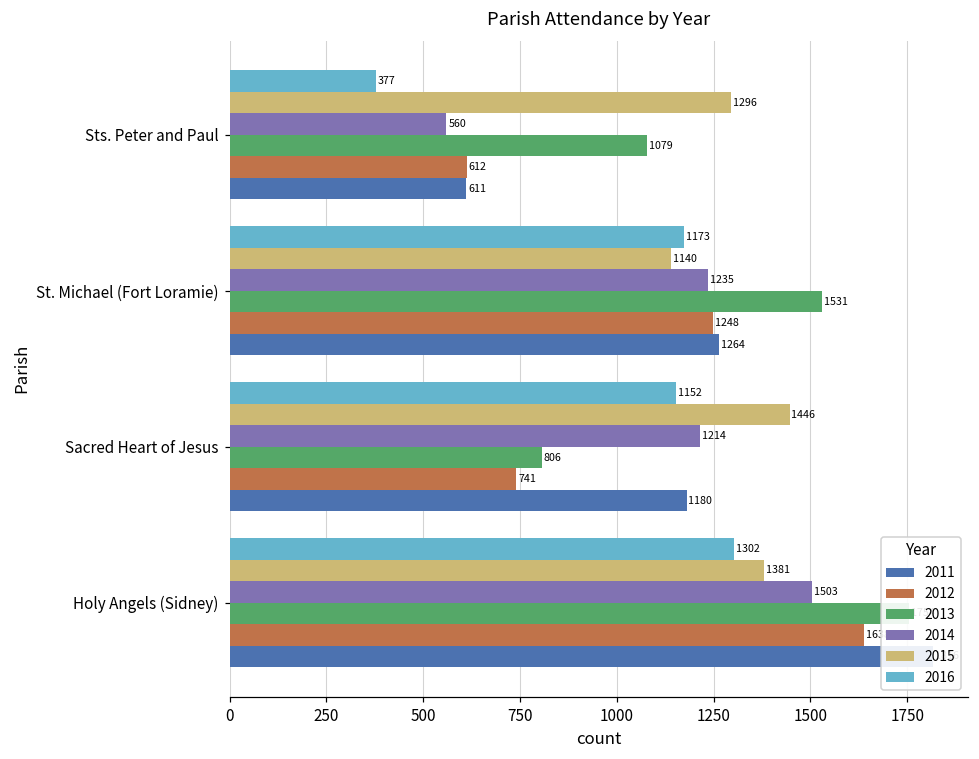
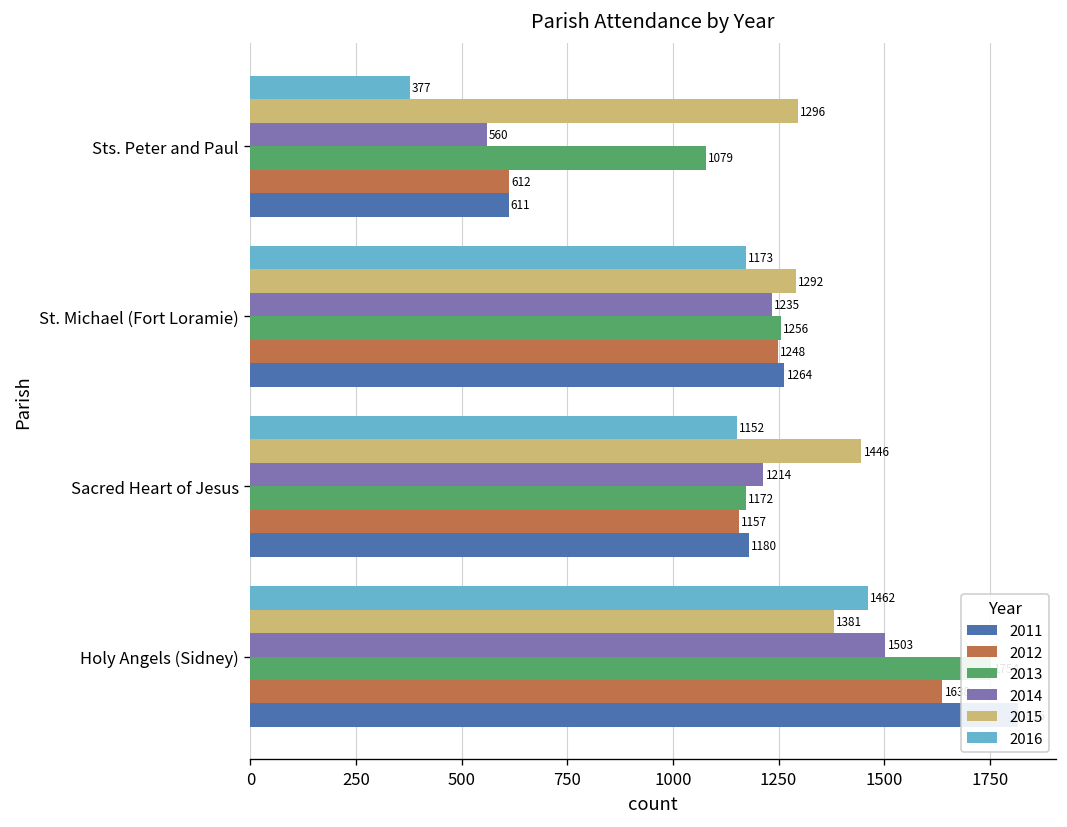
  {
    "2012": {
      "Sts. Peter and Paul": 612,
      "St. Michael (Fort Loramie)": 1248,
-     "Sacred Heart of Jesus": 741
+     "Sacred Heart of Jesus": 1157
    },
    "2013": {
      "Sts. Peter and Paul": 1079,
-     "St. Michael (Fort Loramie)": 1531,
-     "Sacred Heart of Jesus": 806
+     "St. Michael (Fort Loramie)": 1256,
+     "Sacred Heart of Jesus": 1172
    },
    "2015": {
      "Sts. Peter and Paul": 1296,
-     "St. Michael (Fort Loramie)": 1140,
+     "St. Michael (Fort Loramie)": 1292,
      "Sacred Heart of Jesus": 1446,
      "Holy Angels (Sidney)": 1381
    },
    "2016": {
      "Sts. Peter and Paul": 377,
      "St. Michael (Fort Loramie)": 1173,
      "Sacred Heart of Jesus": 1152,
-     "Holy Angels (Sidney)": 1302
+     "Holy Angels (Sidney)": 1462
    }
  }
